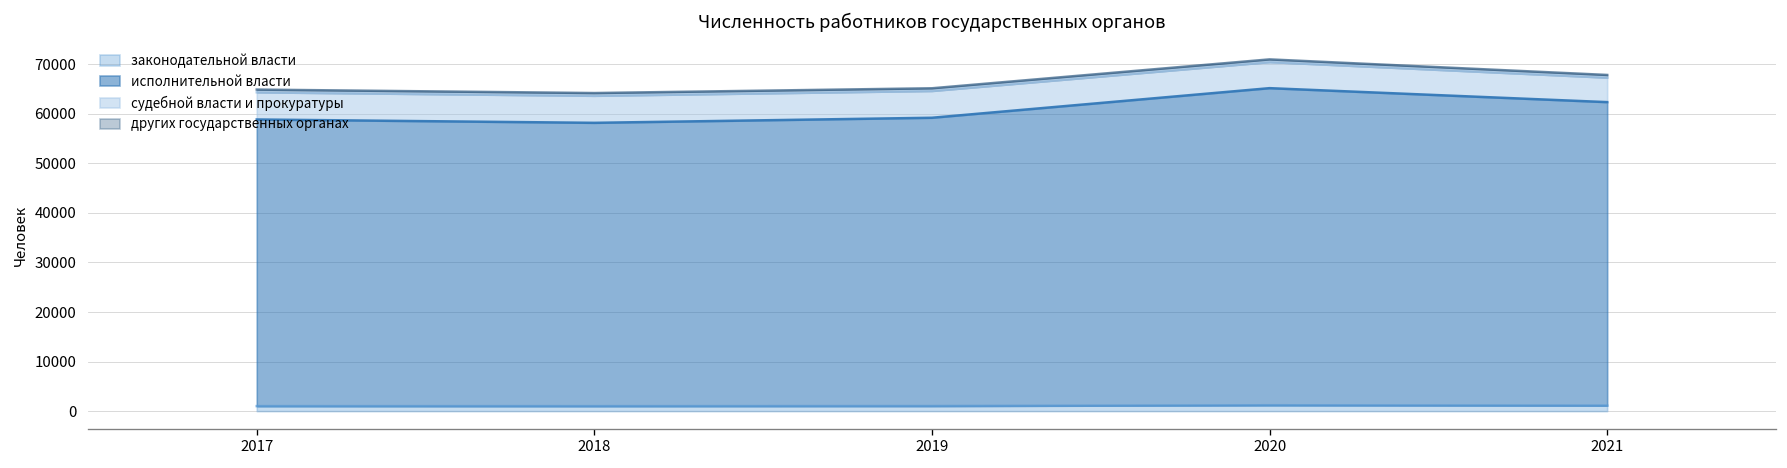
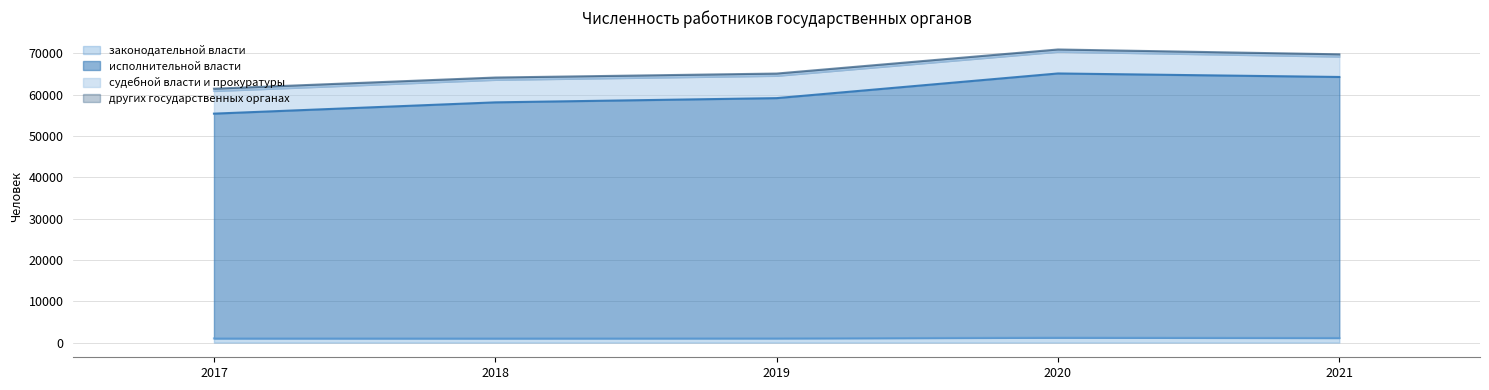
  {
    "исполнительной власти": {
-     "2017": 58000,
+     "2017": 54000,
      "2018": 57000,
      "2019": 58000,
      "2020": 64000,
-     "2021": 61000
+     "2021": 63000
    }
  }
